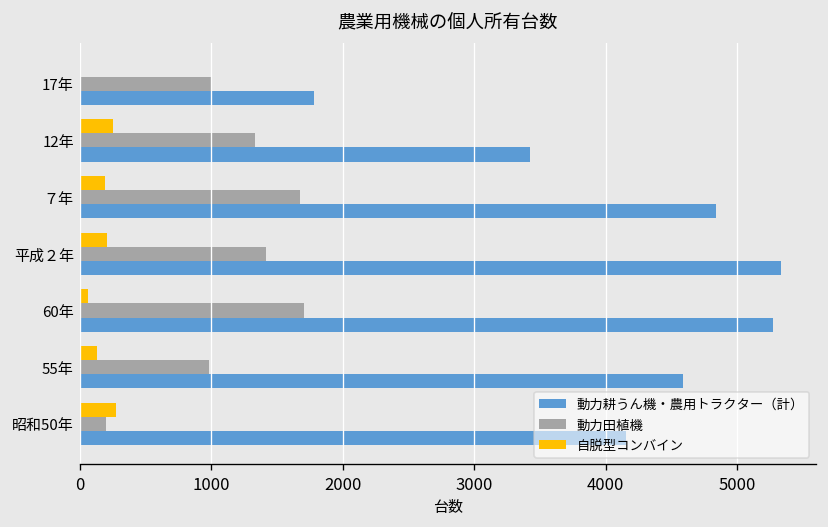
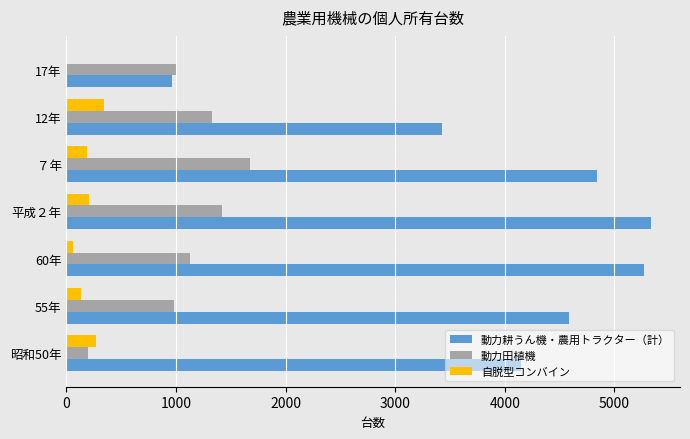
  {
    "動力耕うん機・農用トラクター（計）": {
-     "17年": 1790,
+     "17年": 960,
      "12年": 3430,
      "７年": 4840,
      "平成２年": 5330,
      "60年": 5280,
      "55年": 4590
    },
    "動力田植機": {
      "17年": 1010,
      "12年": 1330,
      "７年": 1680,
      "平成２年": 1420,
-     "60年": 1700,
+     "60年": 1130,
      "55年": 990,
      "昭和50年": 200
    },
    "自脱型コンバイン": {
      "17年": 0,
-     "12年": 250,
+     "12年": 340,
      "７年": 190,
      "平成２年": 210,
      "60年": 70,
      "55年": 130,
      "昭和50年": 280
    }
  }
